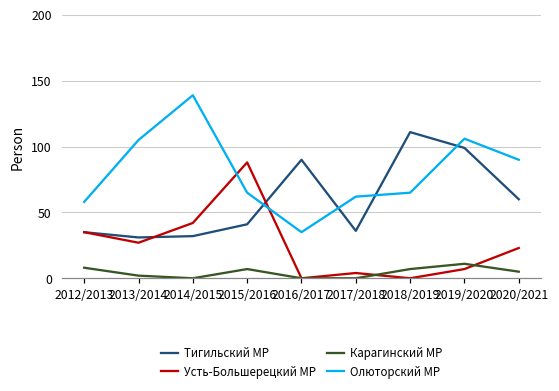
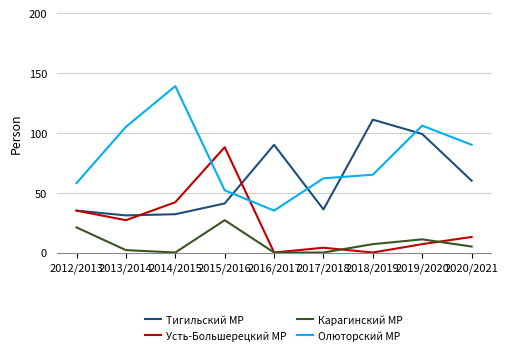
  {
    "Тигильский МР": {
      "2013/2014": 31,
      "2014/2015": 32,
      "2015/2016": 41,
      "2016/2017": 90,
      "2017/2018": 36,
      "2018/2019": 111,
      "2019/2020": 99,
      "2020/2021": 60
    },
    "Усть-Большерецкий МР": {
      "2013/2014": 27,
      "2014/2015": 42,
      "2015/2016": 88,
      "2017/2018": 4,
      "2018/2019": 0,
      "2019/2020": 7,
-     "2020/2021": 23
+     "2020/2021": 13
    },
    "Карагинский МР": {
-     "2012/2013": 8,
+     "2012/2013": 21,
      "2013/2014": 2,
      "2014/2015": 0,
-     "2015/2016": 7,
+     "2015/2016": 27,
      "2017/2018": 0,
      "2018/2019": 7,
      "2019/2020": 11,
      "2020/2021": 5
    },
    "Олюторский МР": {
      "2012/2013": 58,
      "2013/2014": 105,
      "2014/2015": 139,
-     "2015/2016": 65,
+     "2015/2016": 52,
      "2016/2017": 35,
      "2017/2018": 62,
      "2018/2019": 65,
      "2019/2020": 106,
      "2020/2021": 90
    }
  }
